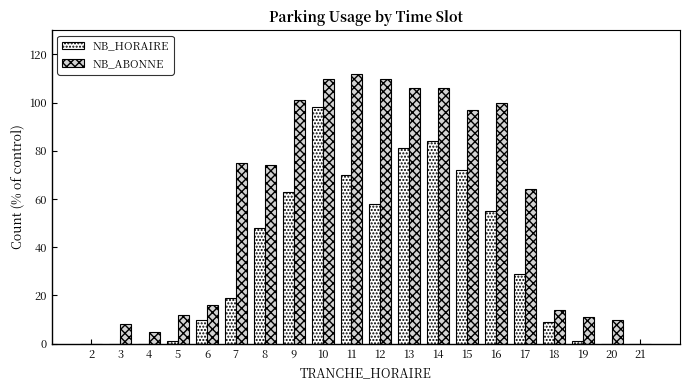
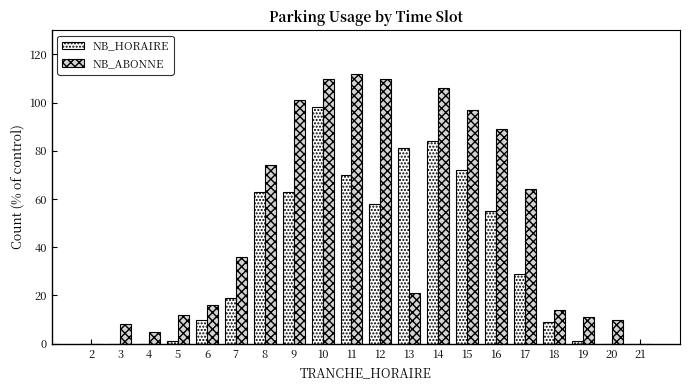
  {
    "NB_HORAIRE": {
      "2": 0,
      "3": 0,
      "4": 0,
      "6": 10,
      "7": 19,
-     "8": 48,
+     "8": 63,
      "9": 63,
      "10": 98,
      "11": 70,
      "12": 58,
      "13": 81,
      "14": 84,
      "15": 72,
      "16": 55,
      "17": 29,
      "18": 9,
      "20": 0,
      "21": 0
    },
    "NB_ABONNE": {
      "2": 0,
      "3": 8,
      "4": 5,
      "5": 12,
      "6": 16,
-     "7": 75,
+     "7": 36,
      "8": 74,
      "9": 101,
      "10": 110,
      "11": 112,
      "12": 110,
-     "13": 106,
+     "13": 21,
      "14": 106,
      "15": 97,
-     "16": 100,
+     "16": 89,
      "17": 64,
      "18": 14,
      "19": 11,
      "20": 10,
      "21": 0
    }
  }
